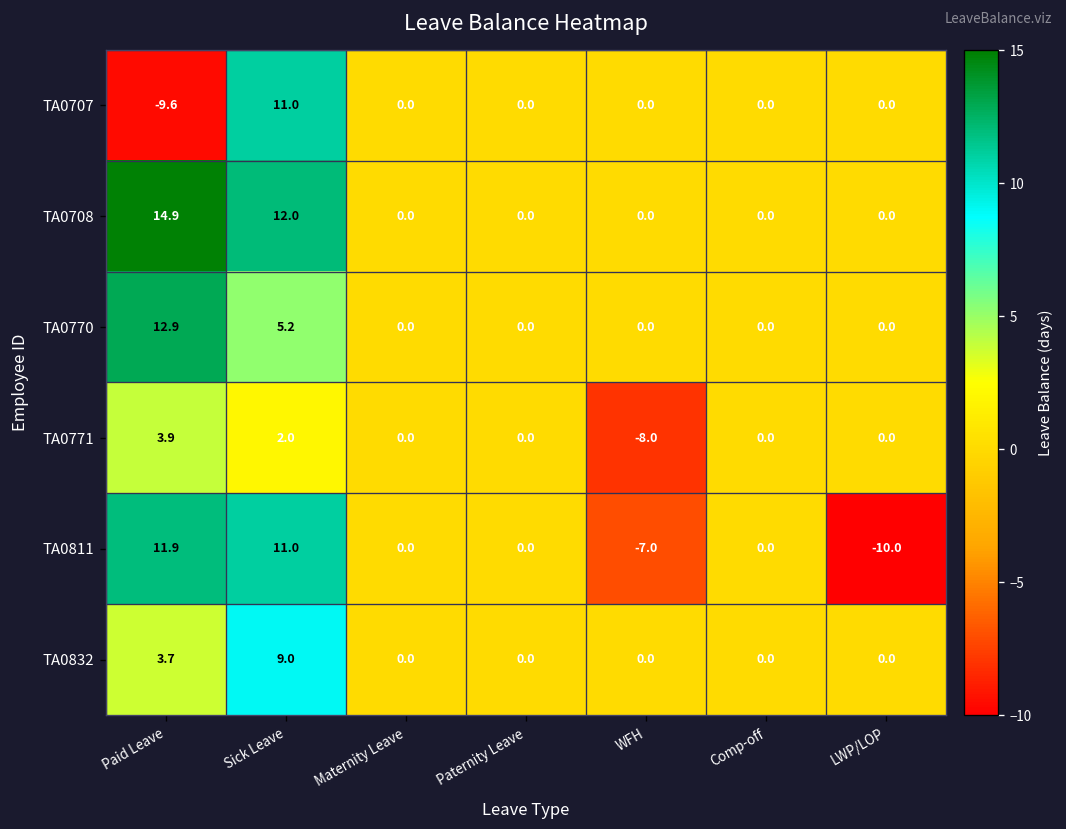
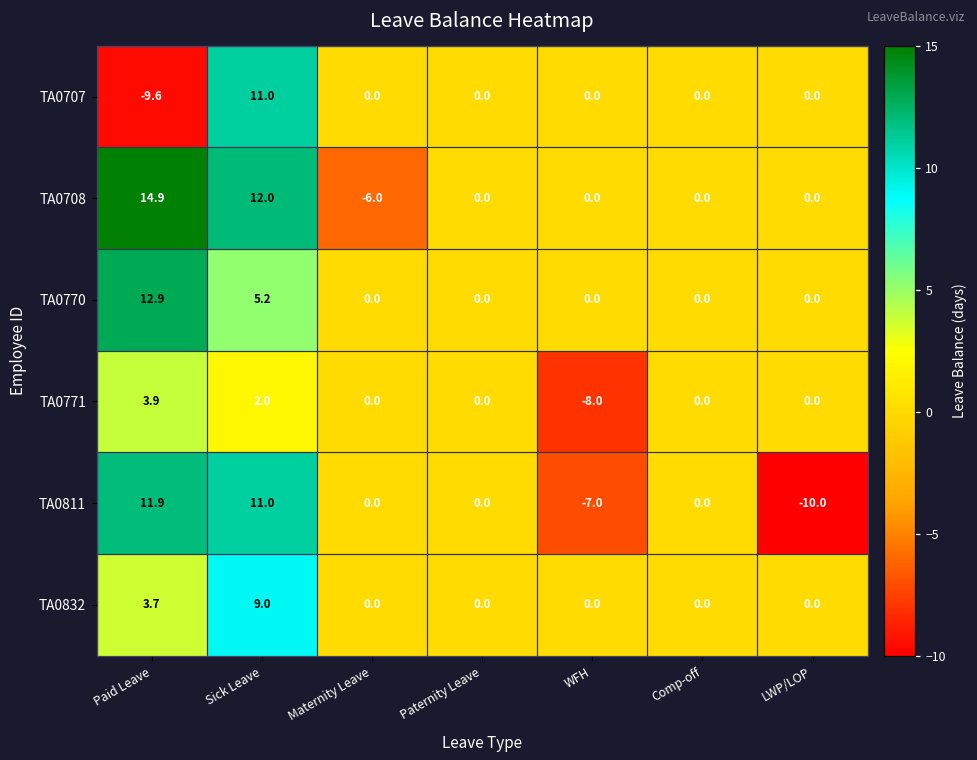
  {
    "TA0707": {
      "Paid Leave": -9.6,
      "Sick Leave": 11.0,
      "Maternity Leave": 0.0,
      "Paternity Leave": 0.0,
      "WFH": 0.0,
      "Comp-off": 0.0,
      "LWP/LOP": 0.0
    },
    "TA0708": {
      "Paid Leave": 14.9,
      "Sick Leave": 12.0,
-     "Maternity Leave": 0.0,
+     "Maternity Leave": -6.0,
      "Paternity Leave": 0.0,
      "WFH": 0.0,
      "Comp-off": 0.0,
      "LWP/LOP": 0.0
    },
    "TA0770": {
      "Paid Leave": 12.9,
      "Sick Leave": 5.2,
      "Maternity Leave": 0.0,
      "Paternity Leave": 0.0,
      "WFH": 0.0,
      "Comp-off": 0.0,
      "LWP/LOP": 0.0
    },
    "TA0771": {
      "Paid Leave": 3.9,
      "Sick Leave": 2.0,
      "Maternity Leave": 0.0,
      "Paternity Leave": 0.0,
      "WFH": -8.0,
      "Comp-off": 0.0,
      "LWP/LOP": 0.0
    },
    "TA0811": {
      "Paid Leave": 11.9,
      "Sick Leave": 11.0,
      "Maternity Leave": 0.0,
      "Paternity Leave": 0.0,
      "WFH": -7.0,
      "Comp-off": 0.0,
      "LWP/LOP": -10.0
    },
    "TA0832": {
      "Paid Leave": 3.7,
      "Sick Leave": 9.0,
      "Maternity Leave": 0.0,
      "Paternity Leave": 0.0,
      "WFH": 0.0,
      "Comp-off": 0.0,
      "LWP/LOP": 0.0
    }
  }
